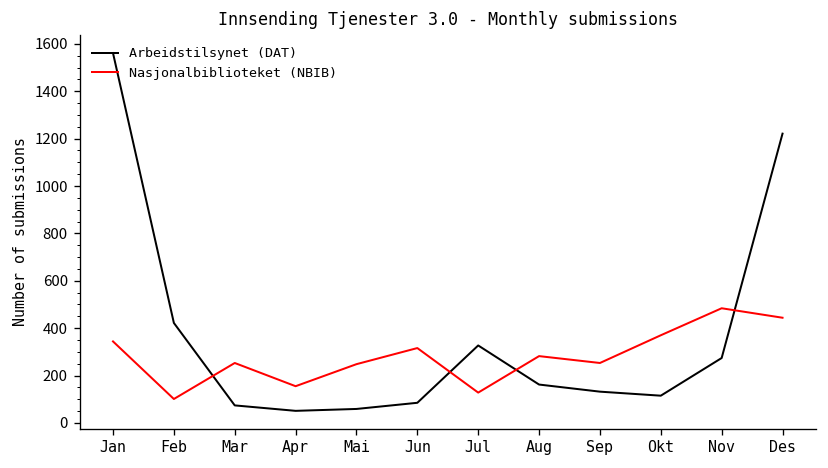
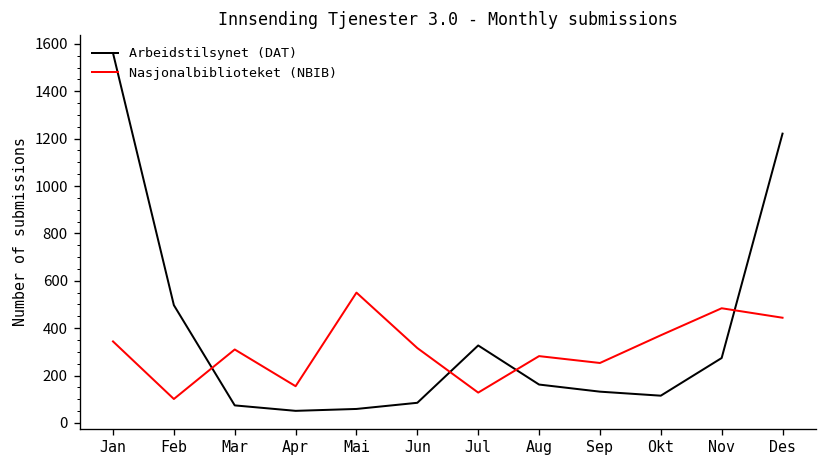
  {
    "Arbeidstilsynet (DAT)": {
      "Jan": 1560,
-     "Feb": 420,
+     "Feb": 500,
      "Mar": 70,
      "Apr": 50,
      "Mai": 60,
      "Jun": 90,
      "Jul": 330,
      "Aug": 160,
      "Sep": 130,
      "Okt": 120,
      "Nov": 270,
      "Des": 1220
    },
    "Nasjonalbiblioteket (NBIB)": {
      "Jan": 340,
      "Feb": 100,
-     "Mar": 250,
+     "Mar": 310,
      "Apr": 160,
-     "Mai": 250,
+     "Mai": 550,
      "Jun": 320,
      "Jul": 130,
      "Aug": 280,
      "Sep": 250,
      "Okt": 370,
      "Nov": 480,
      "Des": 440
    }
  }
